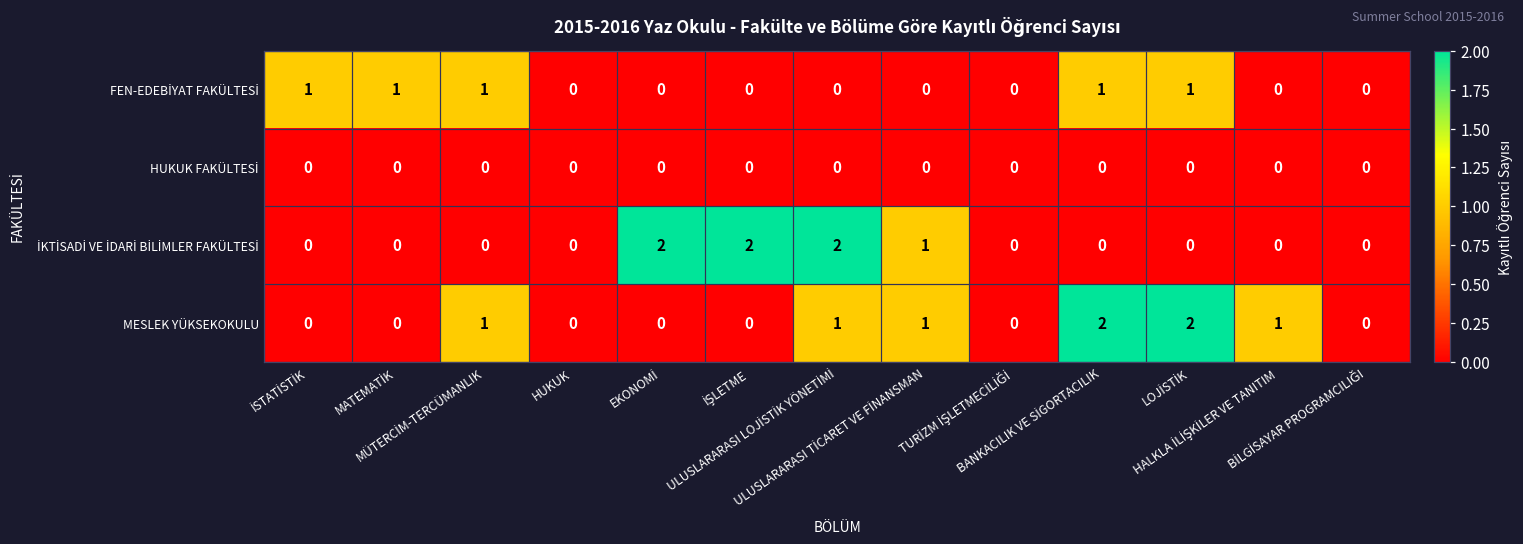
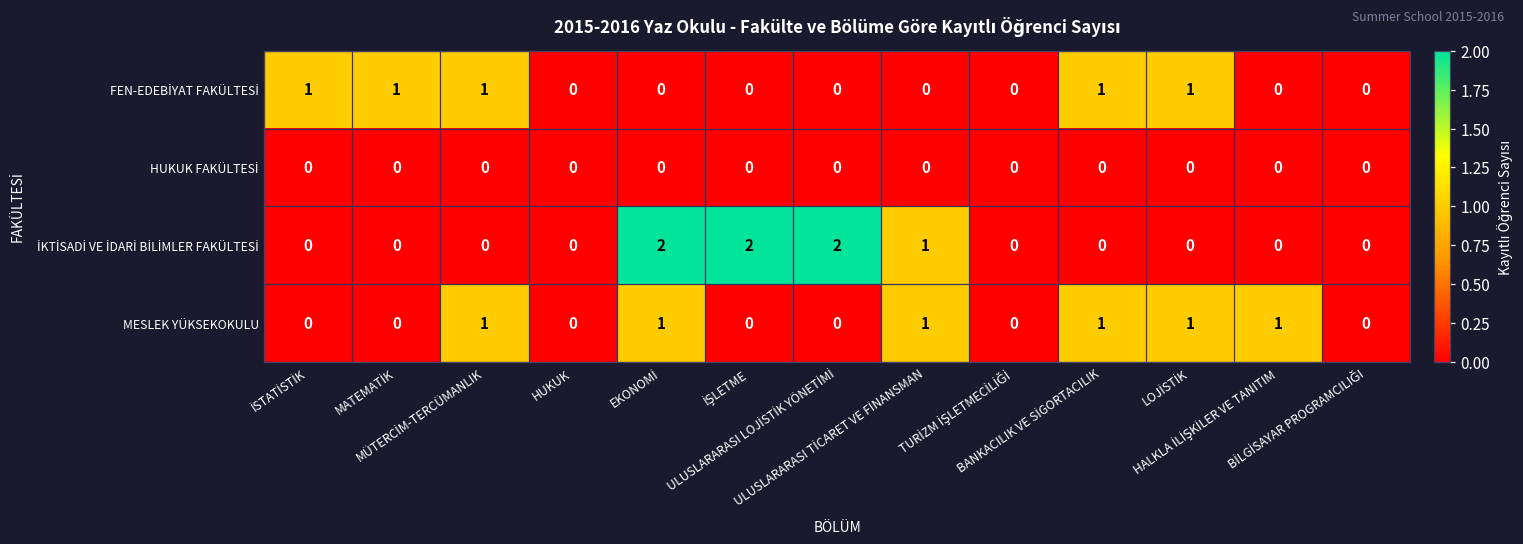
  {
    "FEN-EDEBİYAT FAKÜLTESİ": {
      "İSTATİSTİK": 1,
      "MATEMATİK": 1,
      "MÜTERCİM-TERCÜMANLIK": 1,
      "HUKUK": 0,
      "EKONOMİ": 0,
      "İŞLETME": 0,
      "ULUSLARARASI LOJİSTİK YÖNETİMİ": 0,
      "ULUSLARARASI TİCARET VE FİNANSMAN": 0,
      "TURİZM İŞLETMECİLİĞİ": 0,
      "BANKACILIK VE SİGORTACILIK": 1,
      "LOJİSTİK": 1,
      "HALKLA İLİŞKİLER VE TANITIM": 0,
      "BİLGİSAYAR PROGRAMCILIĞI": 0
    },
    "HUKUK FAKÜLTESİ": {
      "İSTATİSTİK": 0,
      "MATEMATİK": 0,
      "MÜTERCİM-TERCÜMANLIK": 0,
      "HUKUK": 0,
      "EKONOMİ": 0,
      "İŞLETME": 0,
      "ULUSLARARASI LOJİSTİK YÖNETİMİ": 0,
      "ULUSLARARASI TİCARET VE FİNANSMAN": 0,
      "TURİZM İŞLETMECİLİĞİ": 0,
      "BANKACILIK VE SİGORTACILIK": 0,
      "LOJİSTİK": 0,
      "HALKLA İLİŞKİLER VE TANITIM": 0,
      "BİLGİSAYAR PROGRAMCILIĞI": 0
    },
    "İKTİSADİ VE İDARİ BİLİMLER FAKÜLTESİ": {
      "İSTATİSTİK": 0,
      "MATEMATİK": 0,
      "MÜTERCİM-TERCÜMANLIK": 0,
      "HUKUK": 0,
      "EKONOMİ": 2,
      "İŞLETME": 2,
      "ULUSLARARASI LOJİSTİK YÖNETİMİ": 2,
      "ULUSLARARASI TİCARET VE FİNANSMAN": 1,
      "TURİZM İŞLETMECİLİĞİ": 0,
      "BANKACILIK VE SİGORTACILIK": 0,
      "LOJİSTİK": 0,
      "HALKLA İLİŞKİLER VE TANITIM": 0,
      "BİLGİSAYAR PROGRAMCILIĞI": 0
    },
    "MESLEK YÜKSEKOKULU": {
      "İSTATİSTİK": 0,
      "MATEMATİK": 0,
      "MÜTERCİM-TERCÜMANLIK": 1,
      "HUKUK": 0,
-     "EKONOMİ": 0,
+     "EKONOMİ": 1,
      "İŞLETME": 0,
-     "ULUSLARARASI LOJİSTİK YÖNETİMİ": 1,
+     "ULUSLARARASI LOJİSTİK YÖNETİMİ": 0,
      "ULUSLARARASI TİCARET VE FİNANSMAN": 1,
      "TURİZM İŞLETMECİLİĞİ": 0,
-     "BANKACILIK VE SİGORTACILIK": 2,
-     "LOJİSTİK": 2,
+     "BANKACILIK VE SİGORTACILIK": 1,
+     "LOJİSTİK": 1,
      "HALKLA İLİŞKİLER VE TANITIM": 1,
      "BİLGİSAYAR PROGRAMCILIĞI": 0
    }
  }
